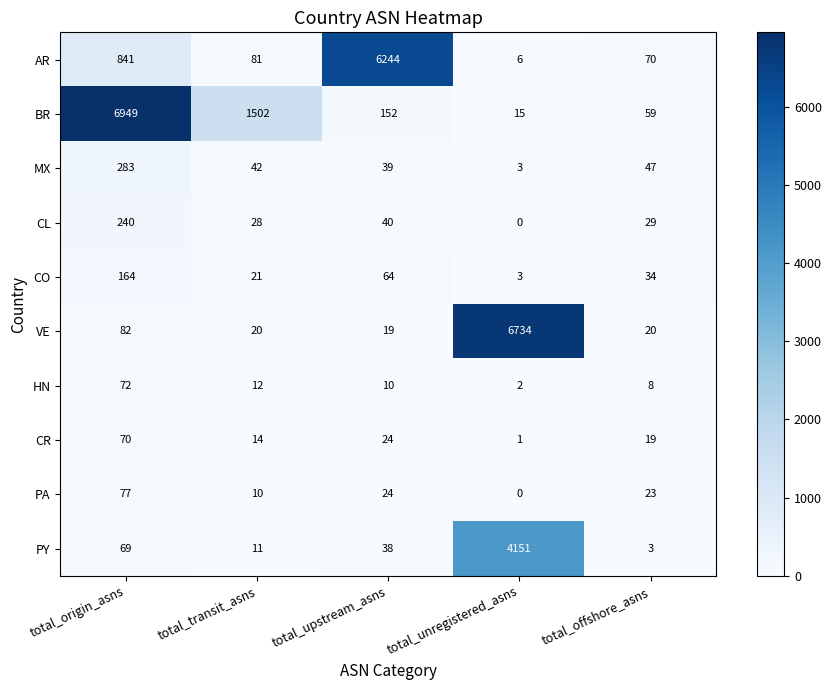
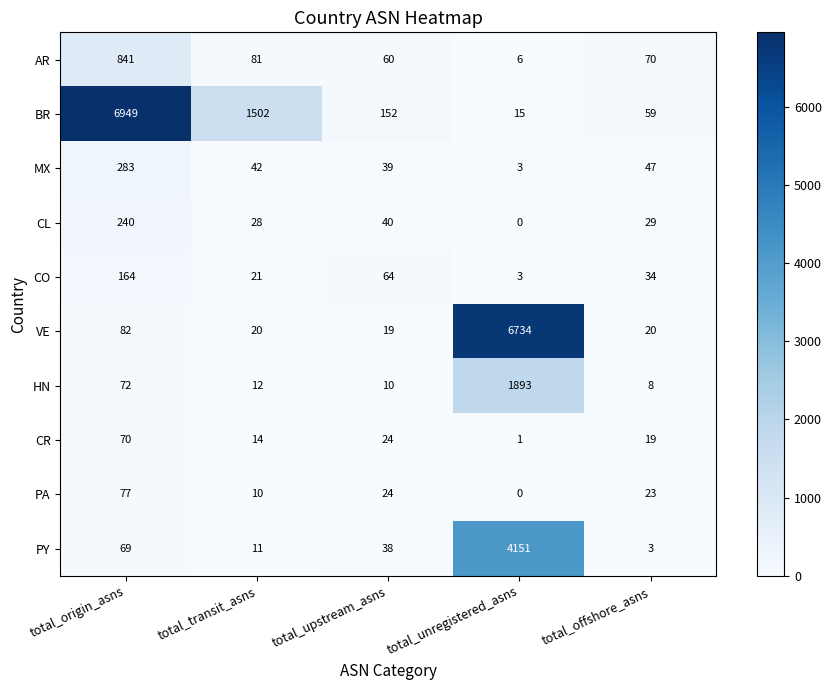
  {
    "AR": {
      "total_origin_asns": 841,
      "total_transit_asns": 81,
-     "total_upstream_asns": 6244,
+     "total_upstream_asns": 60,
      "total_unregistered_asns": 6,
      "total_offshore_asns": 70
    },
    "BR": {
      "total_origin_asns": 6949,
      "total_transit_asns": 1502,
      "total_upstream_asns": 152,
      "total_unregistered_asns": 15,
      "total_offshore_asns": 59
    },
    "MX": {
      "total_origin_asns": 283,
      "total_transit_asns": 42,
      "total_upstream_asns": 39,
      "total_unregistered_asns": 3,
      "total_offshore_asns": 47
    },
    "CL": {
      "total_origin_asns": 240,
      "total_transit_asns": 28,
      "total_upstream_asns": 40,
      "total_unregistered_asns": 0,
      "total_offshore_asns": 29
    },
    "CO": {
      "total_origin_asns": 164,
      "total_transit_asns": 21,
      "total_upstream_asns": 64,
      "total_unregistered_asns": 3,
      "total_offshore_asns": 34
    },
    "VE": {
      "total_origin_asns": 82,
      "total_transit_asns": 20,
      "total_upstream_asns": 19,
      "total_unregistered_asns": 6734,
      "total_offshore_asns": 20
    },
    "HN": {
      "total_origin_asns": 72,
      "total_transit_asns": 12,
      "total_upstream_asns": 10,
-     "total_unregistered_asns": 2,
+     "total_unregistered_asns": 1893,
      "total_offshore_asns": 8
    },
    "CR": {
      "total_origin_asns": 70,
      "total_transit_asns": 14,
      "total_upstream_asns": 24,
      "total_unregistered_asns": 1,
      "total_offshore_asns": 19
    },
    "PA": {
      "total_origin_asns": 77,
      "total_transit_asns": 10,
      "total_upstream_asns": 24,
      "total_unregistered_asns": 0,
      "total_offshore_asns": 23
    },
    "PY": {
      "total_origin_asns": 69,
      "total_transit_asns": 11,
      "total_upstream_asns": 38,
      "total_unregistered_asns": 4151,
      "total_offshore_asns": 3
    }
  }
